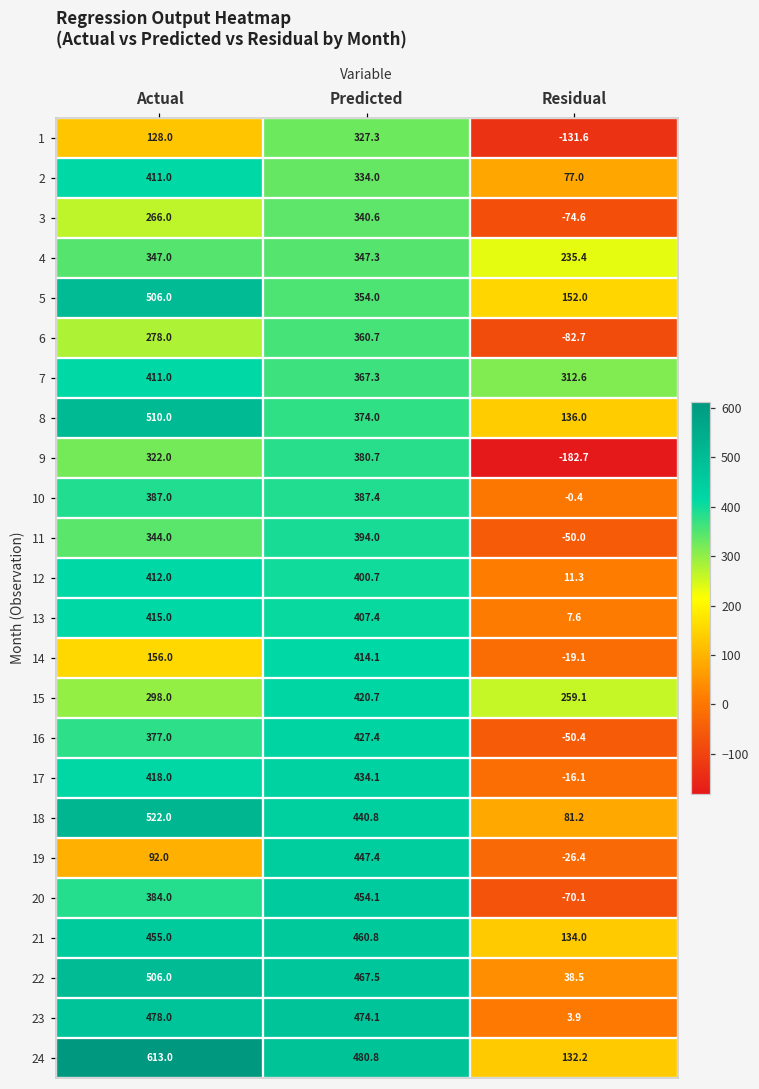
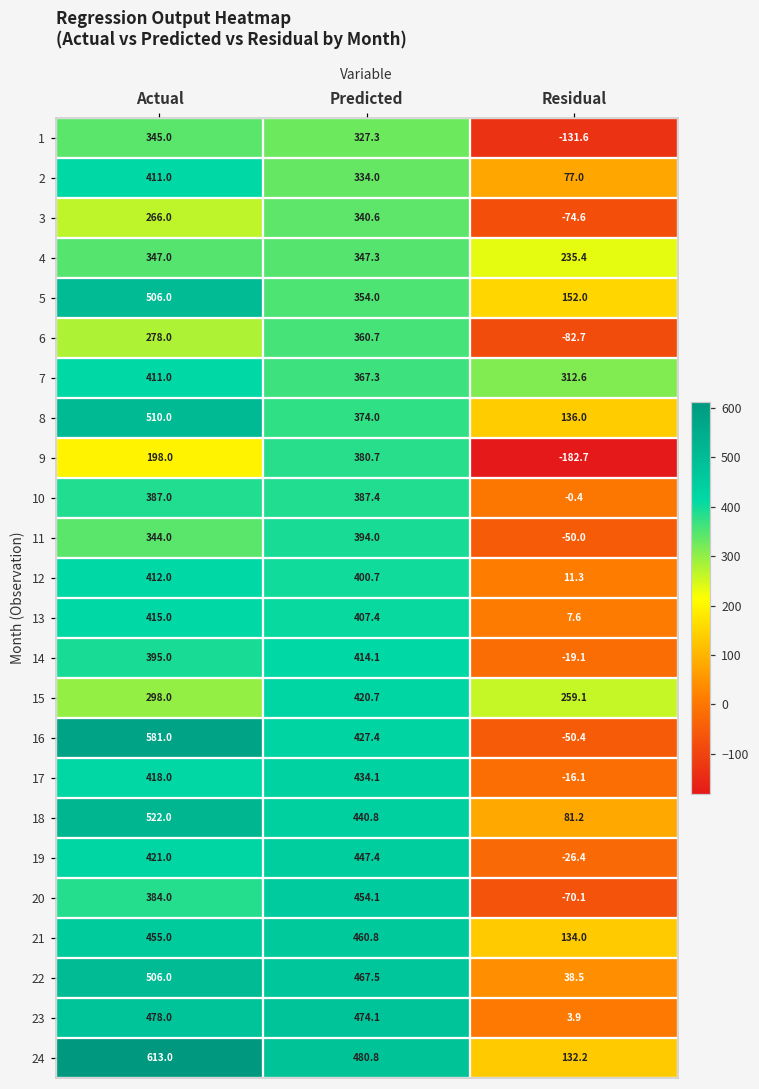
  {
    "1": {
-     "Actual": 128.0,
+     "Actual": 345.0,
      "Predicted": 327.3,
      "Residual": -131.6
    },
    "2": {
      "Actual": 411.0,
      "Predicted": 334.0,
      "Residual": 77.0
    },
    "3": {
      "Actual": 266.0,
      "Predicted": 340.6,
      "Residual": -74.6
    },
    "4": {
      "Actual": 347.0,
      "Predicted": 347.3,
      "Residual": 235.4
    },
    "5": {
      "Actual": 506.0,
      "Predicted": 354.0,
      "Residual": 152.0
    },
    "6": {
      "Actual": 278.0,
      "Predicted": 360.7,
      "Residual": -82.7
    },
    "7": {
      "Actual": 411.0,
      "Predicted": 367.3,
      "Residual": 312.6
    },
    "8": {
      "Actual": 510.0,
      "Predicted": 374.0,
      "Residual": 136.0
    },
    "9": {
-     "Actual": 322.0,
+     "Actual": 198.0,
      "Predicted": 380.7,
      "Residual": -182.7
    },
    "10": {
      "Actual": 387.0,
      "Predicted": 387.4,
      "Residual": -0.4
    },
    "11": {
      "Actual": 344.0,
      "Predicted": 394.0,
      "Residual": -50.0
    },
    "12": {
      "Actual": 412.0,
      "Predicted": 400.7,
      "Residual": 11.3
    },
    "13": {
      "Actual": 415.0,
      "Predicted": 407.4,
      "Residual": 7.6
    },
    "14": {
-     "Actual": 156.0,
+     "Actual": 395.0,
      "Predicted": 414.1,
      "Residual": -19.1
    },
    "15": {
      "Actual": 298.0,
      "Predicted": 420.7,
      "Residual": 259.1
    },
    "16": {
-     "Actual": 377.0,
+     "Actual": 581.0,
      "Predicted": 427.4,
      "Residual": -50.4
    },
    "17": {
      "Actual": 418.0,
      "Predicted": 434.1,
      "Residual": -16.1
    },
    "18": {
      "Actual": 522.0,
      "Predicted": 440.8,
      "Residual": 81.2
    },
    "19": {
-     "Actual": 92.0,
+     "Actual": 421.0,
      "Predicted": 447.4,
      "Residual": -26.4
    },
    "20": {
      "Actual": 384.0,
      "Predicted": 454.1,
      "Residual": -70.1
    },
    "21": {
      "Actual": 455.0,
      "Predicted": 460.8,
      "Residual": 134.0
    },
    "22": {
      "Actual": 506.0,
      "Predicted": 467.5,
      "Residual": 38.5
    },
    "23": {
      "Actual": 478.0,
      "Predicted": 474.1,
      "Residual": 3.9
    },
    "24": {
      "Actual": 613.0,
      "Predicted": 480.8,
      "Residual": 132.2
    }
  }
